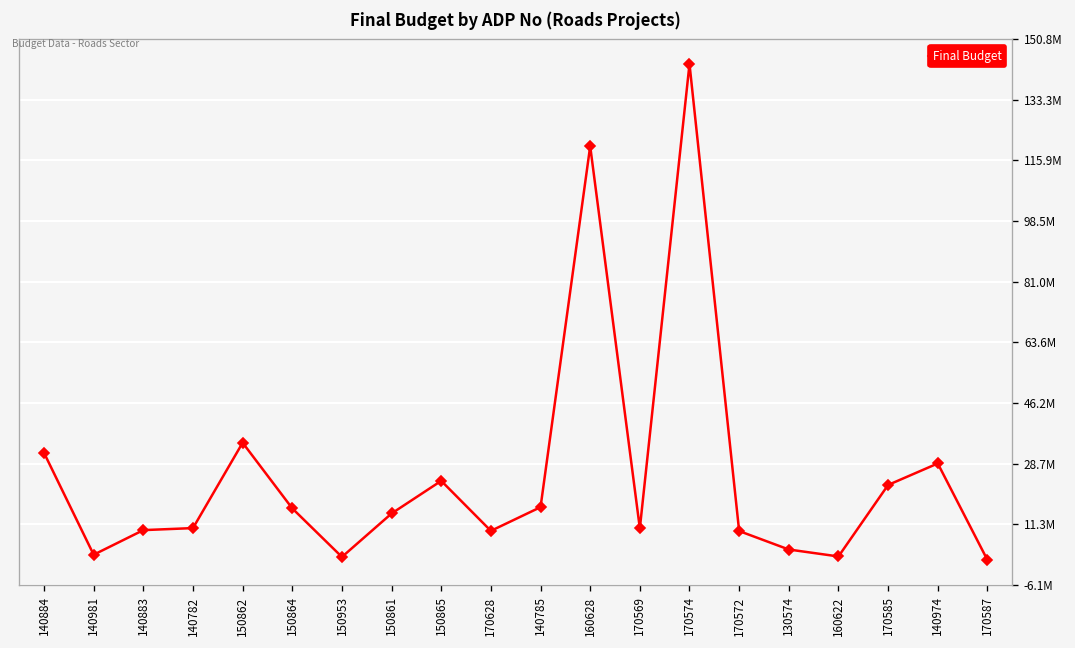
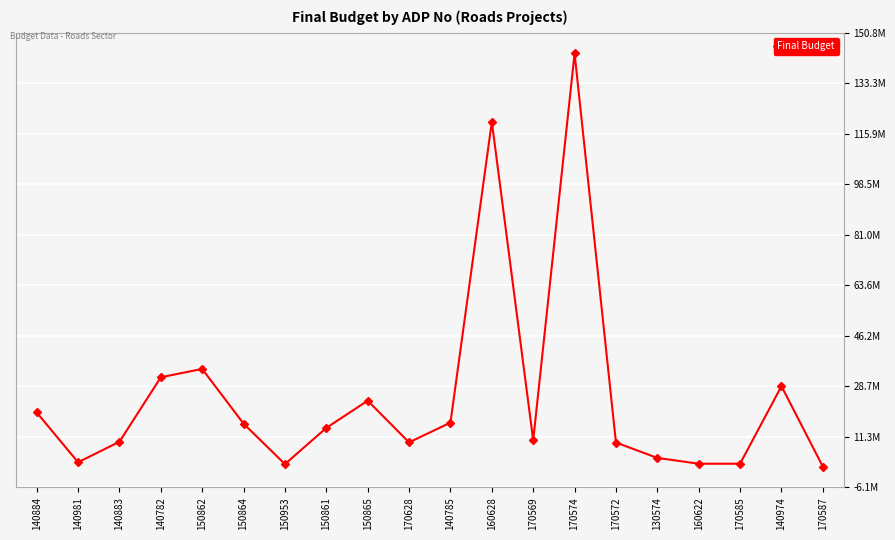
  {
-   "140884": 32000000,
+   "140884": 20000000,
    "140981": 3000000,
    "140883": 10000000,
-   "140782": 10000000,
+   "140782": 32000000,
    "150862": 35000000,
    "150864": 16000000,
    "150953": 2000000,
    "150861": 14000000,
    "150865": 24000000,
    "170628": 9000000,
    "140785": 16000000,
    "160628": 120000000,
    "170569": 10000000,
    "170574": 144000000,
    "170572": 9000000,
    "130574": 4000000,
    "160622": 2000000,
-   "170585": 23000000,
+   "170585": 2000000,
    "140974": 29000000,
    "170587": 1000000
  }
